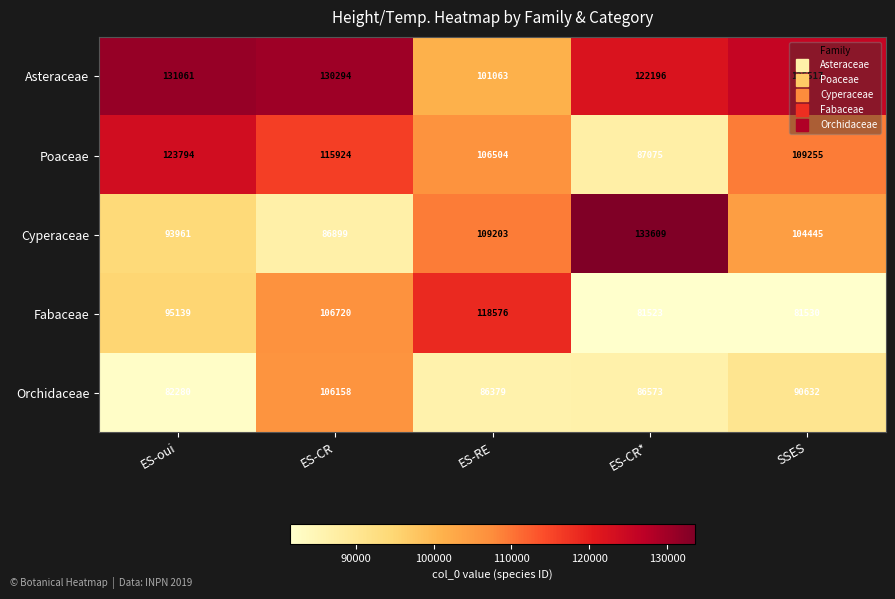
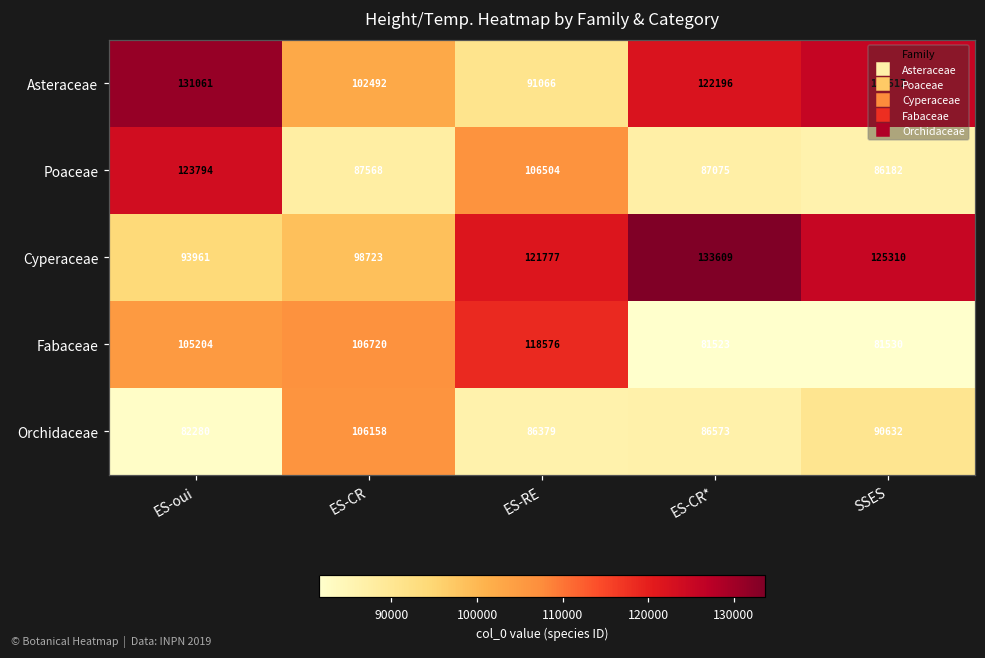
  {
    "Asteraceae": {
      "ES-oui": 131061,
-     "ES-CR": 130294,
-     "ES-RE": 101063,
+     "ES-CR": 102492,
+     "ES-RE": 91066,
      "ES-CR*": 122196
    },
    "Poaceae": {
      "ES-oui": 123794,
-     "ES-CR": 115924,
+     "ES-CR": 87568,
      "ES-RE": 106504,
      "ES-CR*": 87075,
-     "SSES": 109255
+     "SSES": 86182
    },
    "Cyperaceae": {
      "ES-oui": 93961,
-     "ES-CR": 86899,
-     "ES-RE": 109203,
+     "ES-CR": 98723,
+     "ES-RE": 121777,
      "ES-CR*": 133609,
-     "SSES": 104445
+     "SSES": 125310
    },
    "Fabaceae": {
-     "ES-oui": 95139,
+     "ES-oui": 105204,
      "ES-CR": 106720,
      "ES-RE": 118576,
      "ES-CR*": 81523,
      "SSES": 81530
    },
    "Orchidaceae": {
      "ES-oui": 82280,
      "ES-CR": 106158,
      "ES-RE": 86379,
      "ES-CR*": 86573,
      "SSES": 90632
    }
  }
